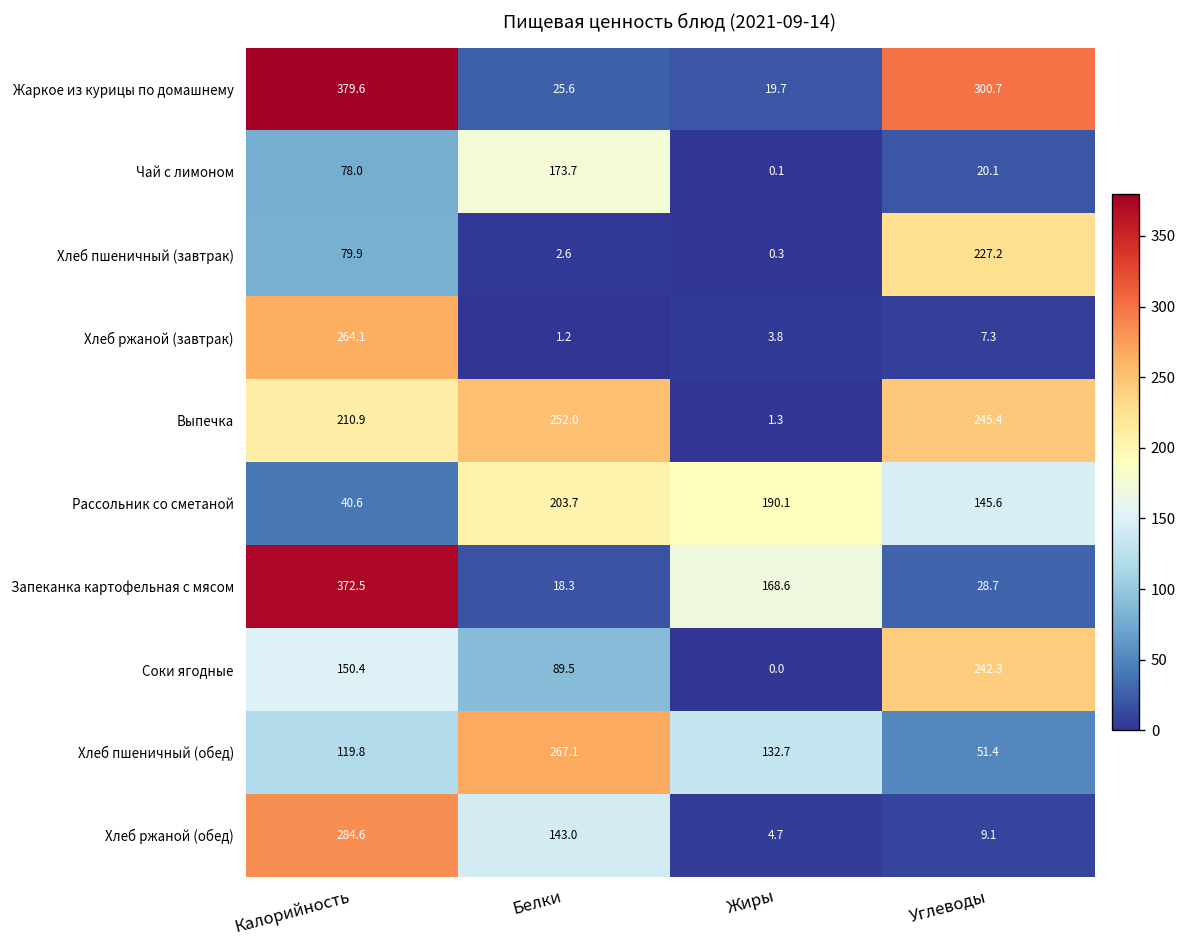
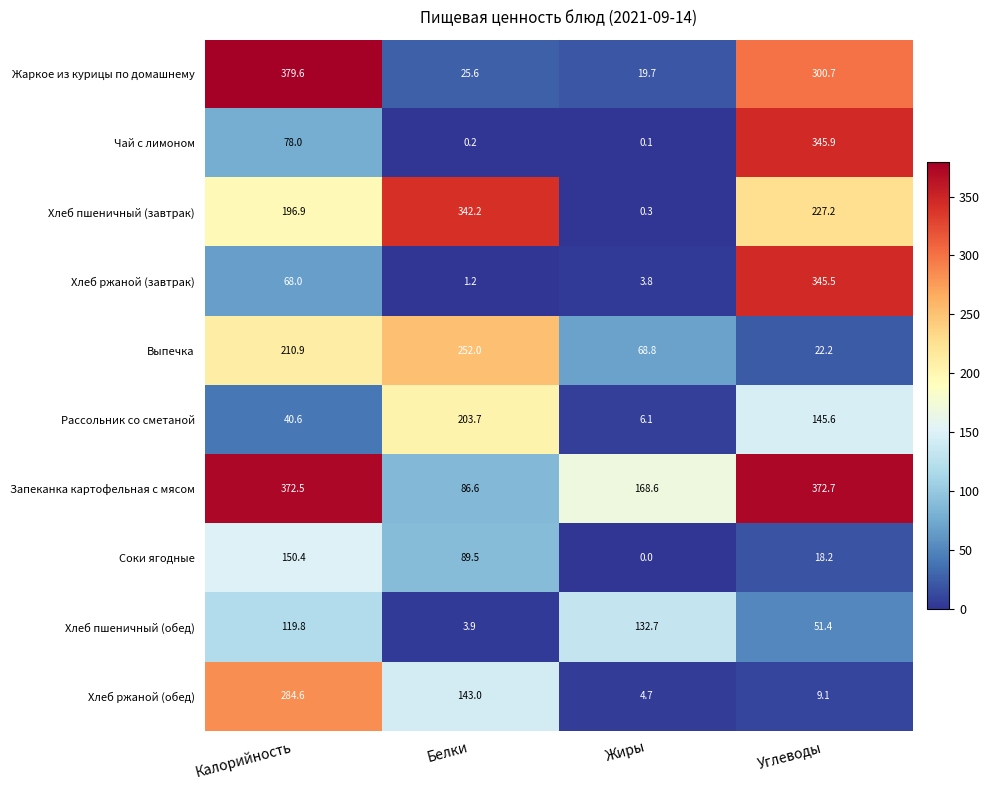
  {
    "Жаркое из курицы по домашнему": {
      "Калорийность": 379.6,
      "Белки": 25.6,
      "Жиры": 19.7,
      "Углеводы": 300.7
    },
    "Чай с лимоном": {
      "Калорийность": 78.0,
-     "Белки": 173.7,
+     "Белки": 0.2,
      "Жиры": 0.1,
-     "Углеводы": 20.1
+     "Углеводы": 345.9
    },
    "Хлеб пшеничный (завтрак)": {
-     "Калорийность": 79.9,
-     "Белки": 2.6,
+     "Калорийность": 196.9,
+     "Белки": 342.2,
      "Жиры": 0.3,
      "Углеводы": 227.2
    },
    "Хлеб ржаной (завтрак)": {
-     "Калорийность": 264.1,
+     "Калорийность": 68.0,
      "Белки": 1.2,
      "Жиры": 3.8,
-     "Углеводы": 7.3
+     "Углеводы": 345.5
    },
    "Выпечка": {
      "Калорийность": 210.9,
      "Белки": 252.0,
-     "Жиры": 1.3,
-     "Углеводы": 245.4
+     "Жиры": 68.8,
+     "Углеводы": 22.2
    },
    "Рассольник со сметаной": {
      "Калорийность": 40.6,
      "Белки": 203.7,
-     "Жиры": 190.1,
+     "Жиры": 6.1,
      "Углеводы": 145.6
    },
    "Запеканка картофельная с мясом": {
      "Калорийность": 372.5,
-     "Белки": 18.3,
+     "Белки": 86.6,
      "Жиры": 168.6,
-     "Углеводы": 28.7
+     "Углеводы": 372.7
    },
    "Соки ягодные": {
      "Калорийность": 150.4,
      "Белки": 89.5,
      "Жиры": 0.0,
-     "Углеводы": 242.3
+     "Углеводы": 18.2
    },
    "Хлеб пшеничный (обед)": {
      "Калорийность": 119.8,
-     "Белки": 267.1,
+     "Белки": 3.9,
      "Жиры": 132.7,
      "Углеводы": 51.4
    },
    "Хлеб ржаной (обед)": {
      "Калорийность": 284.6,
      "Белки": 143.0,
      "Жиры": 4.7,
      "Углеводы": 9.1
    }
  }
